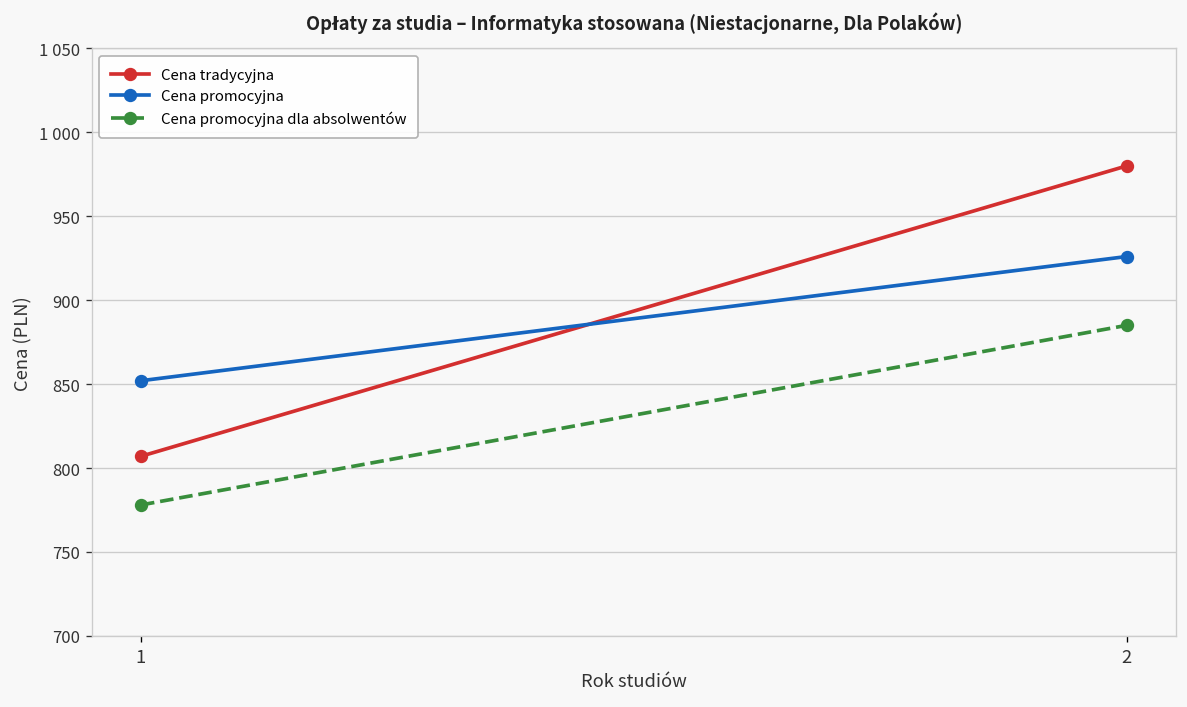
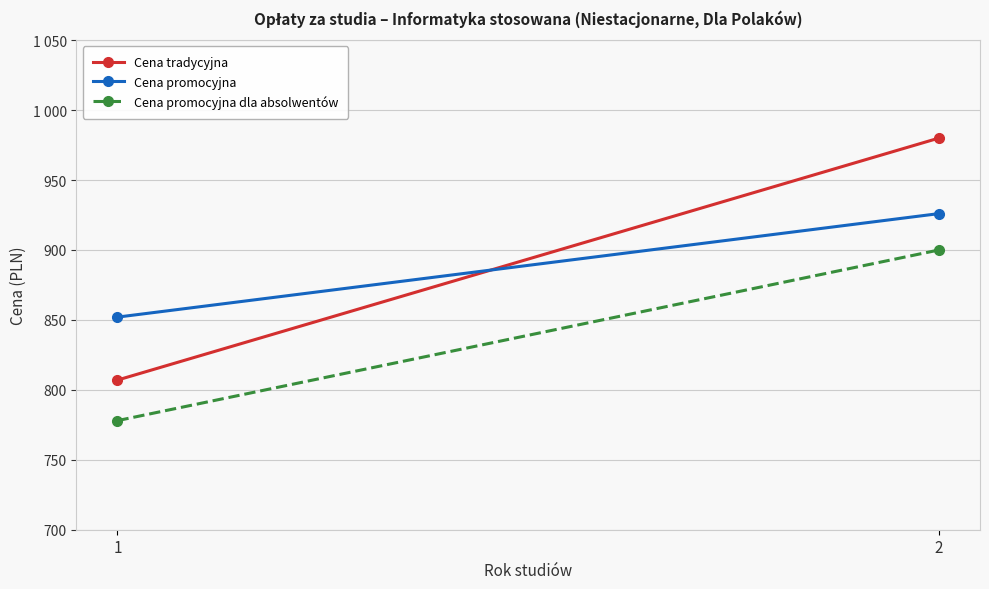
  {
    "Cena tradycyjna": {
      "1": 807,
      "2": 980
    },
    "Cena promocyjna": {
      "1": 852,
      "2": 926
    },
    "Cena promocyjna dla absolwentów": {
      "1": 778,
-     "2": 885
+     "2": 900
    }
  }
